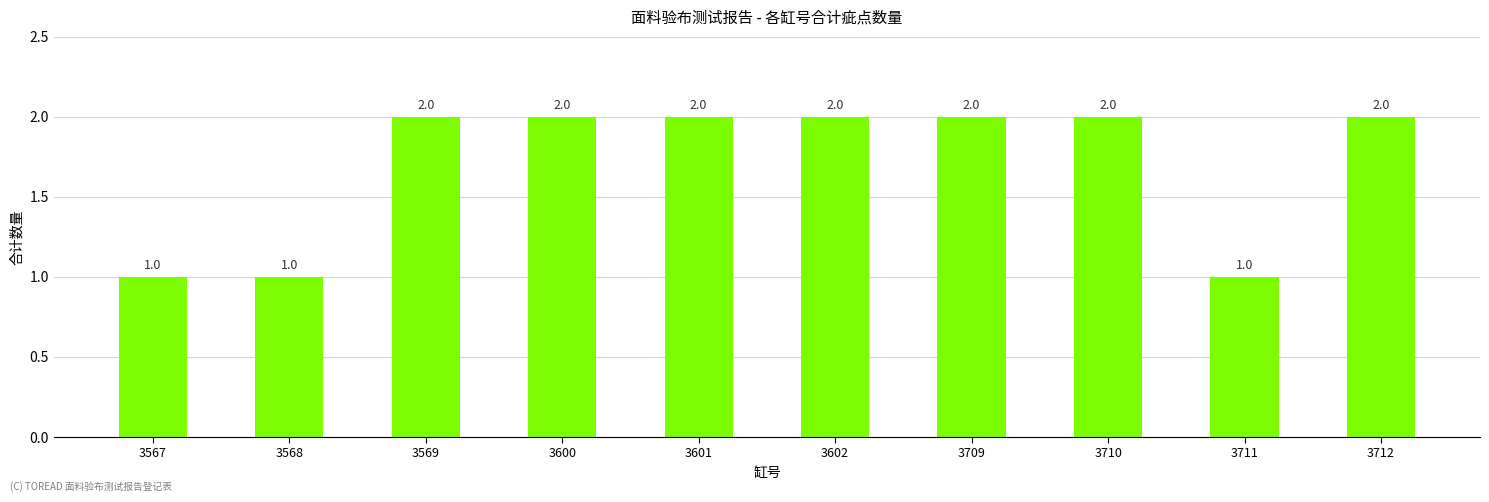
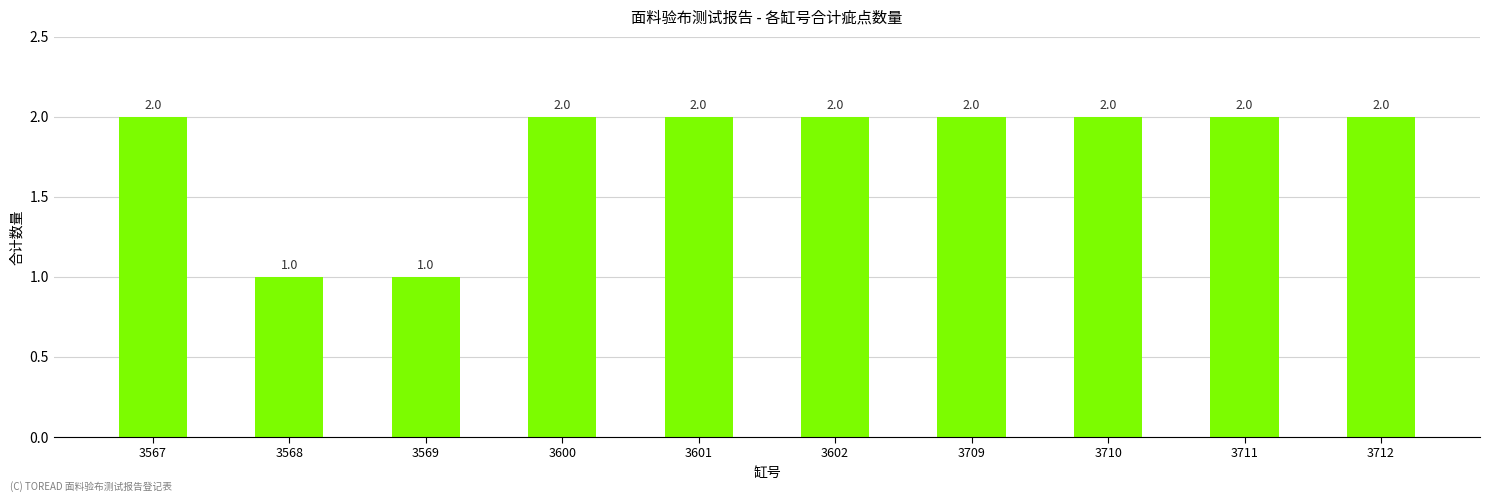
  {
-   "3567": 1.0,
+   "3567": 2.0,
    "3568": 1.0,
-   "3569": 2.0,
+   "3569": 1.0,
    "3600": 2.0,
    "3601": 2.0,
    "3602": 2.0,
    "3709": 2.0,
    "3710": 2.0,
-   "3711": 1.0,
+   "3711": 2.0,
    "3712": 2.0
  }
